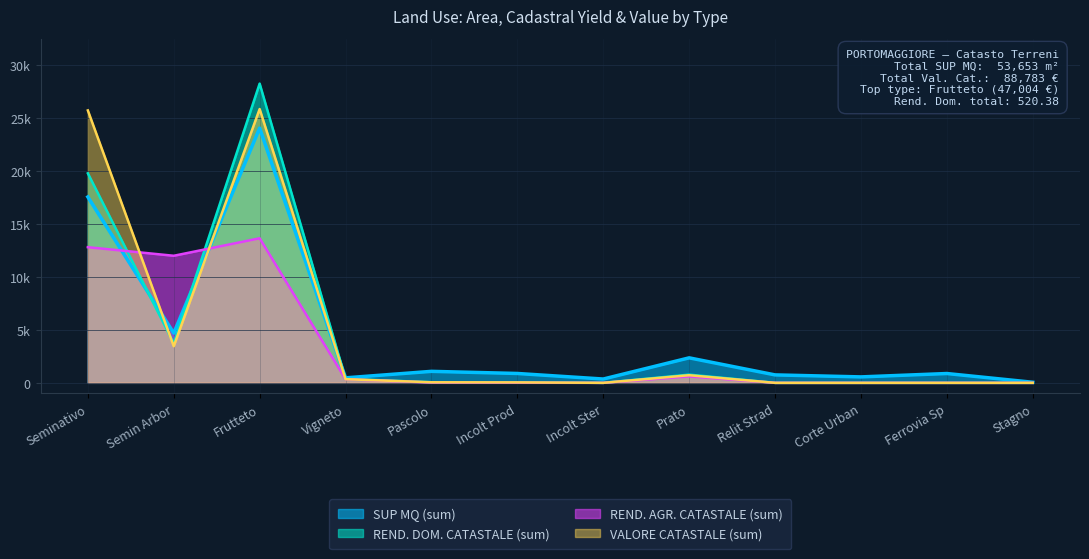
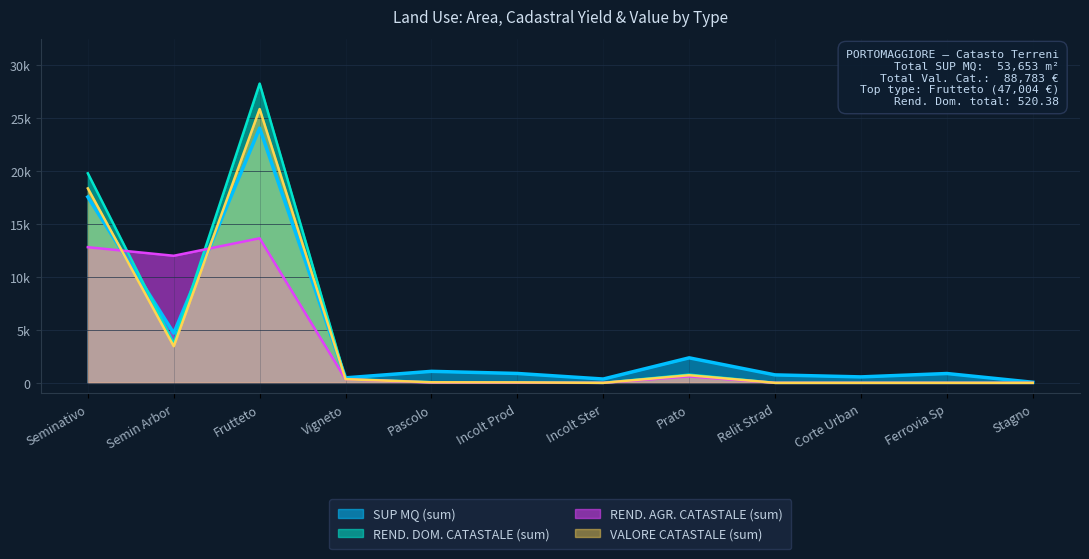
  {
    "REND. AGR. CATASTALE (sum)": {
      "Seminativo": 12800,
      "Semin Arbor": 12000,
      "Frutteto": 13600
    },
    "VALORE CATASTALE (sum)": {
-     "Seminativo": 25700,
+     "Seminativo": 18400,
      "Semin Arbor": 3500,
      "Frutteto": 25900
    }
  }
